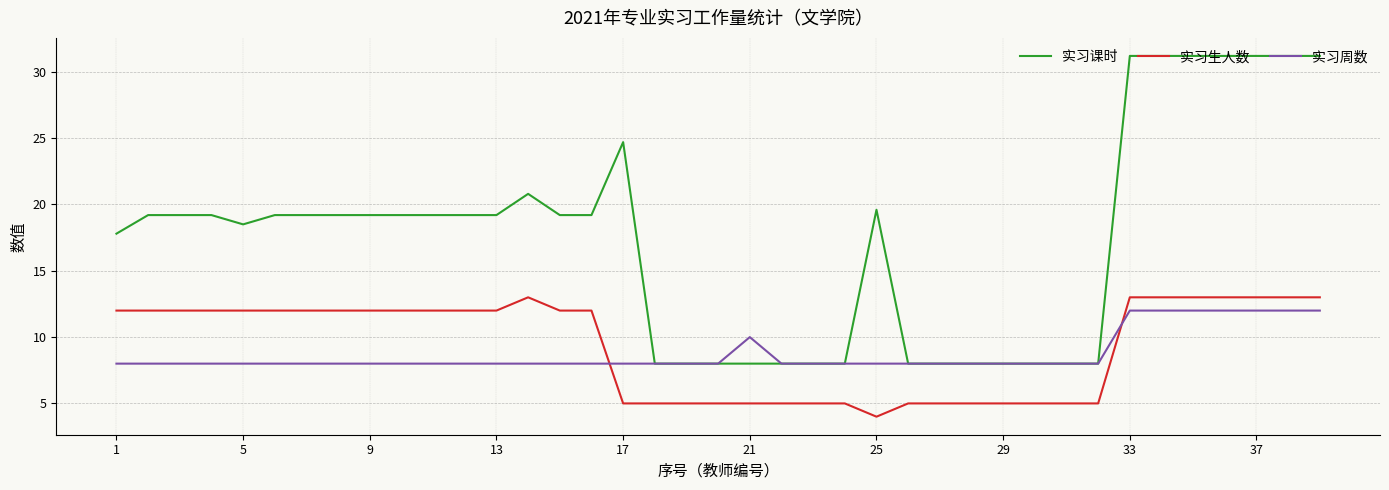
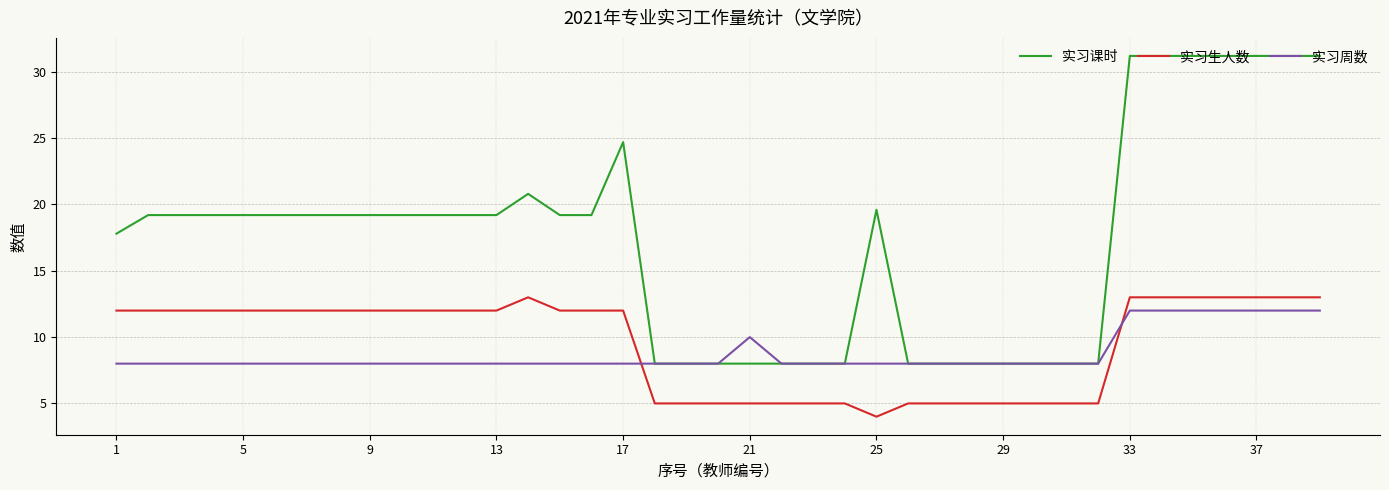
  {
    "实习课时": {
      "1": 17.8,
-     "5": 18.5,
+     "5": 19.2,
      "9": 19.2,
      "13": 19.2,
      "17": 24.7,
      "21": 8.0,
      "25": 19.6,
      "33": 31.2,
      "37": 31.2
    },
    "实习生人数": {
      "1": 12,
      "5": 12,
      "9": 12,
      "13": 12,
-     "17": 5,
+     "17": 12,
      "21": 5,
      "25": 4,
      "29": 5,
      "33": 13,
      "37": 13
    },
    "实习周数": {
      "1": 8.0,
      "5": 8.0,
      "9": 8.0,
      "13": 8.0,
      "17": 8.0,
      "21": 10.0,
      "25": 8.0,
      "33": 12.0,
      "37": 12.0
    }
  }
